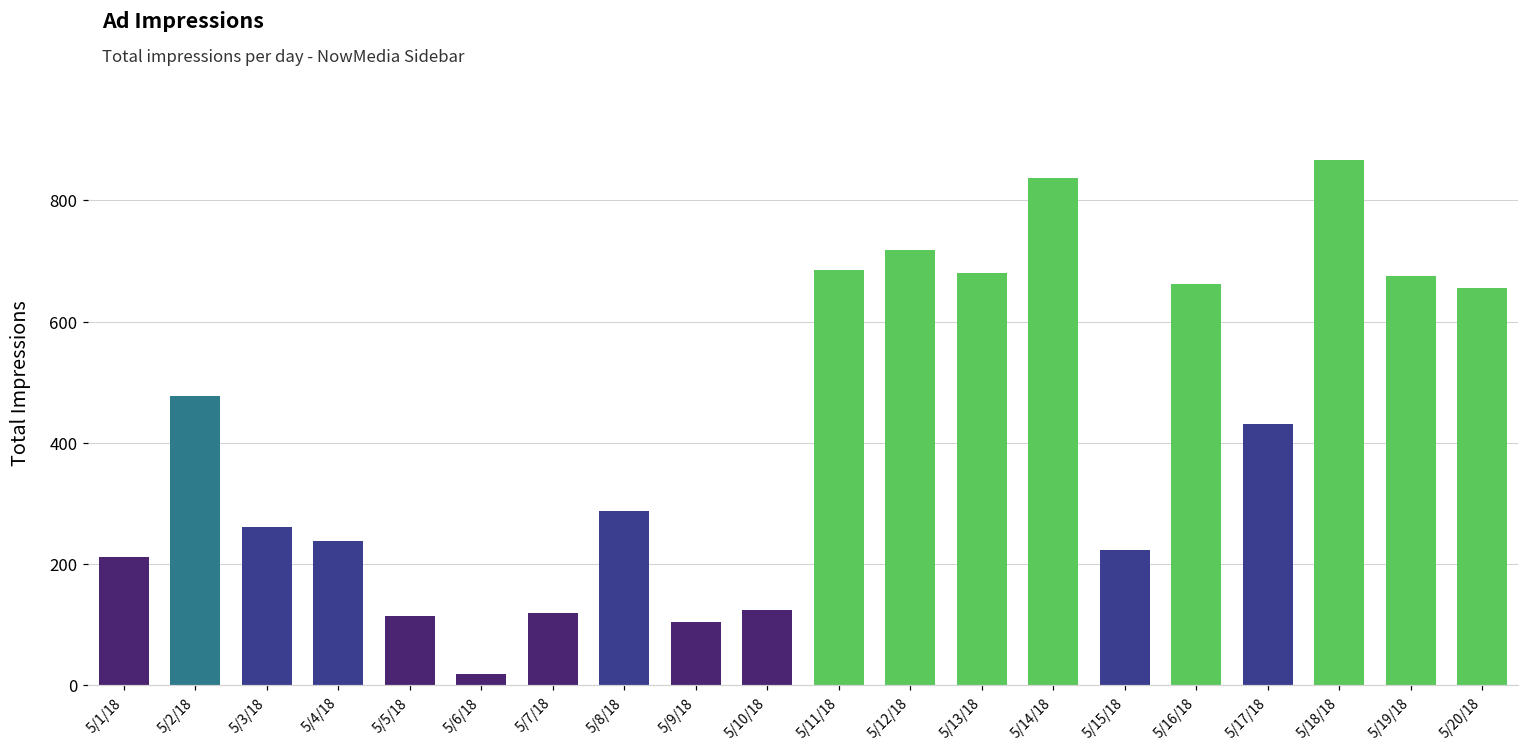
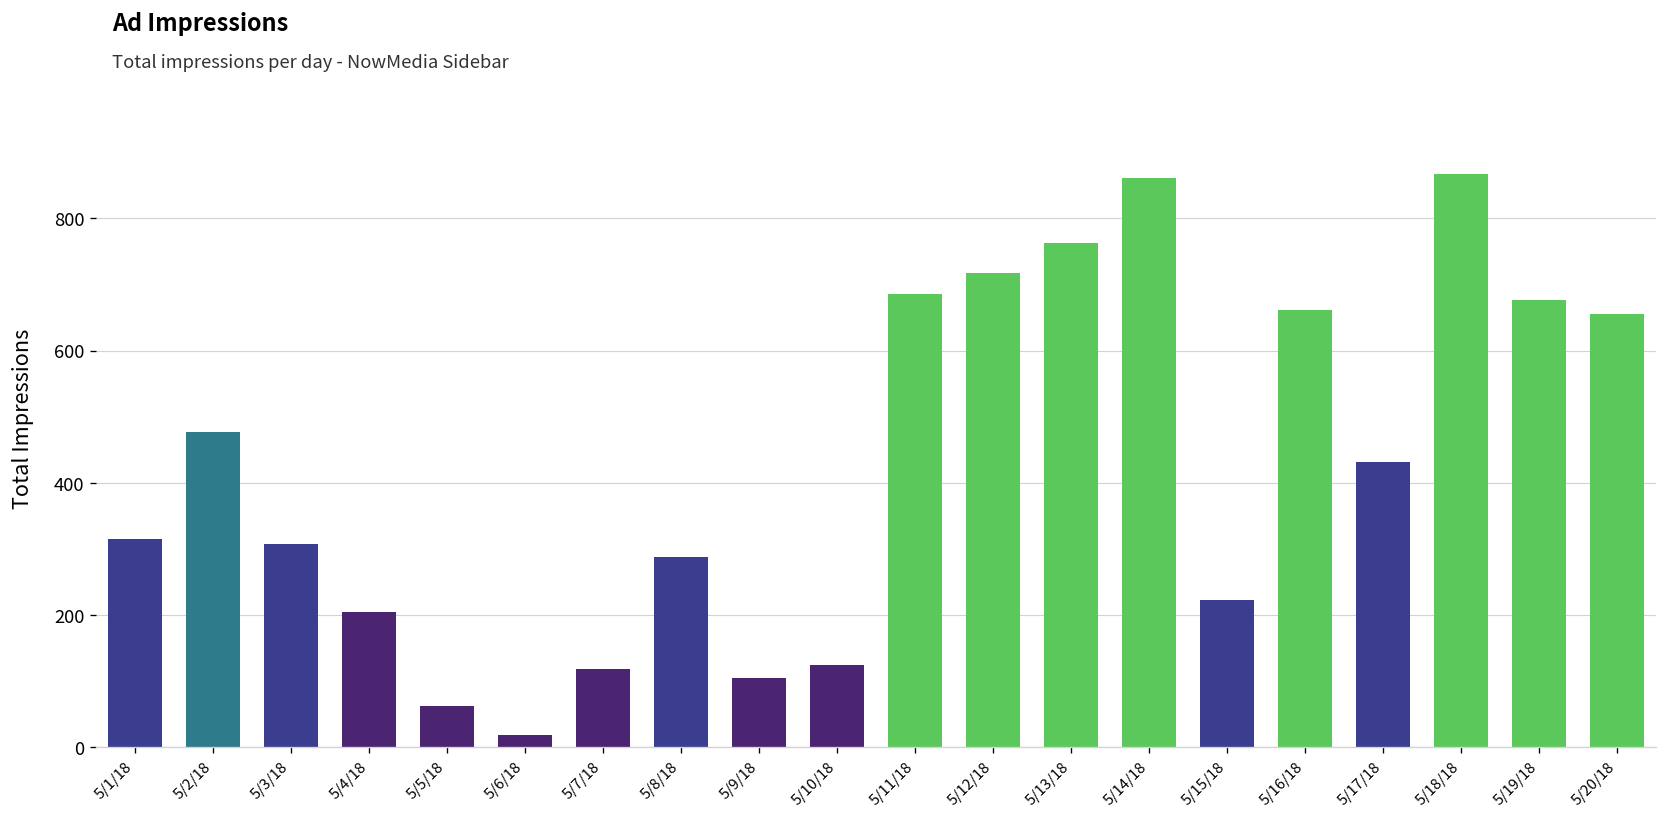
  {
-   "5/1/18": 210,
+   "5/1/18": 320,
    "5/2/18": 480,
-   "5/3/18": 260,
-   "5/4/18": 240,
-   "5/5/18": 120,
+   "5/3/18": 310,
+   "5/4/18": 210,
+   "5/5/18": 60,
    "5/6/18": 20,
    "5/7/18": 120,
    "5/8/18": 290,
    "5/9/18": 110,
    "5/10/18": 130,
    "5/11/18": 690,
    "5/12/18": 720,
-   "5/13/18": 680,
-   "5/14/18": 840,
+   "5/13/18": 760,
+   "5/14/18": 860,
    "5/15/18": 220,
    "5/16/18": 660,
    "5/17/18": 430,
    "5/18/18": 870,
    "5/19/18": 680,
    "5/20/18": 660
  }
